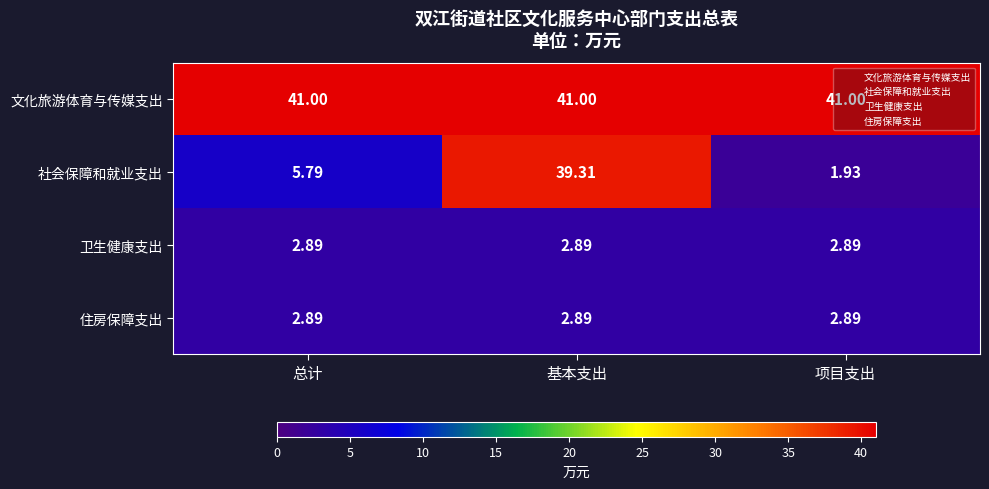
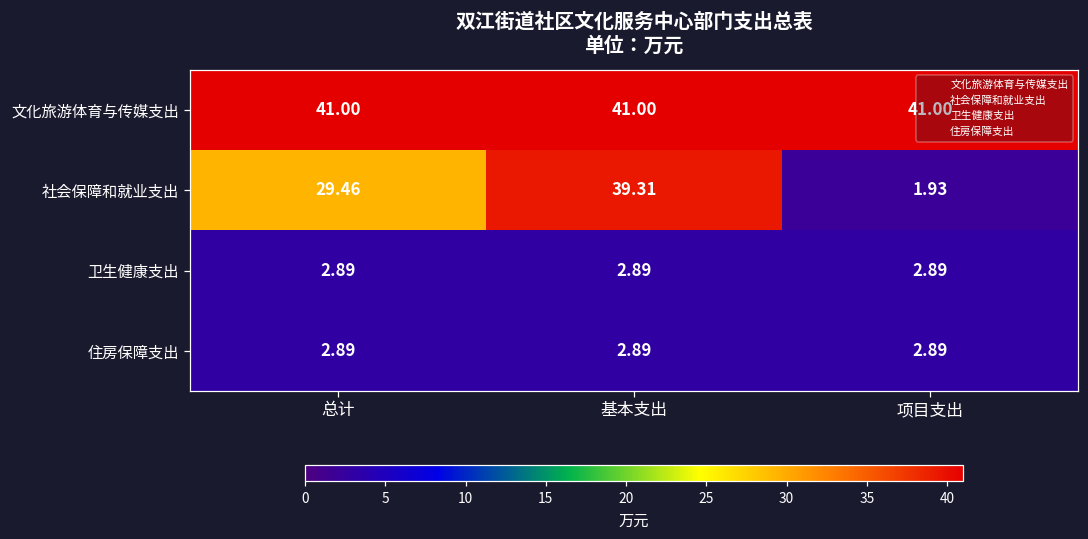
  {
    "文化旅游体育与传媒支出": {
      "总计": 41.00,
      "基本支出": 41.00
    },
    "社会保障和就业支出": {
-     "总计": 5.79,
+     "总计": 29.46,
      "基本支出": 39.31,
      "项目支出": 1.93
    },
    "卫生健康支出": {
      "总计": 2.89,
      "基本支出": 2.89,
      "项目支出": 2.89
    },
    "住房保障支出": {
      "总计": 2.89,
      "基本支出": 2.89,
      "项目支出": 2.89
    }
  }
